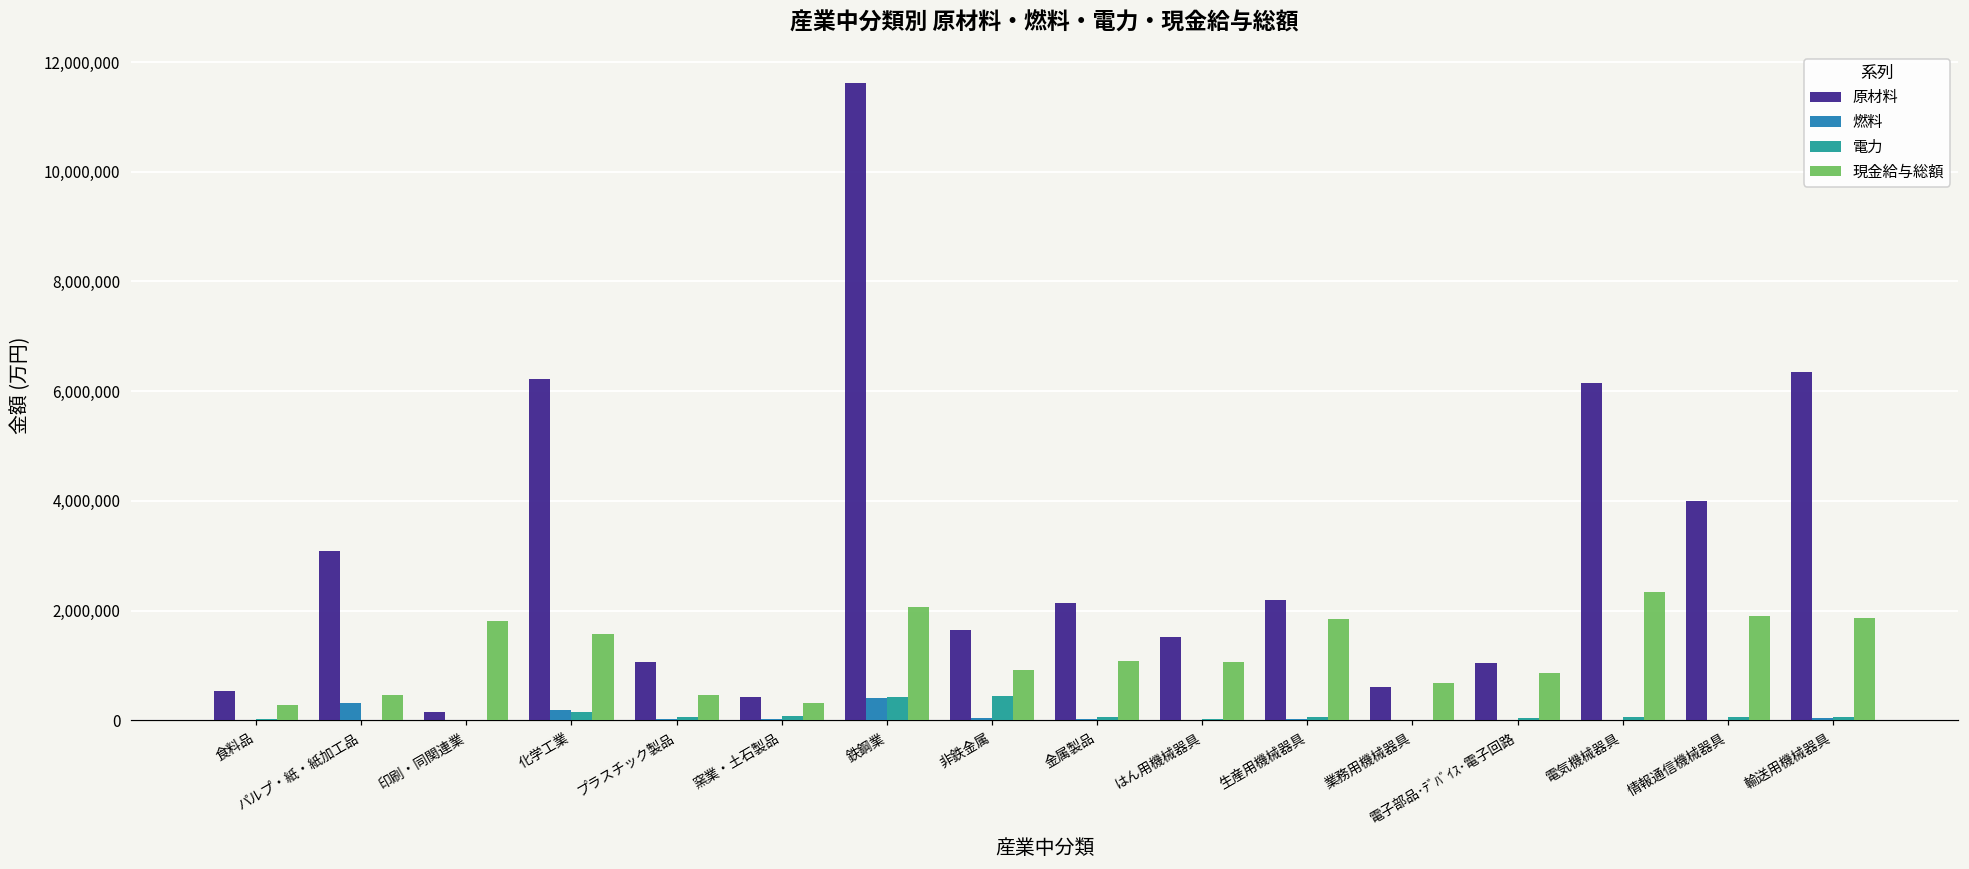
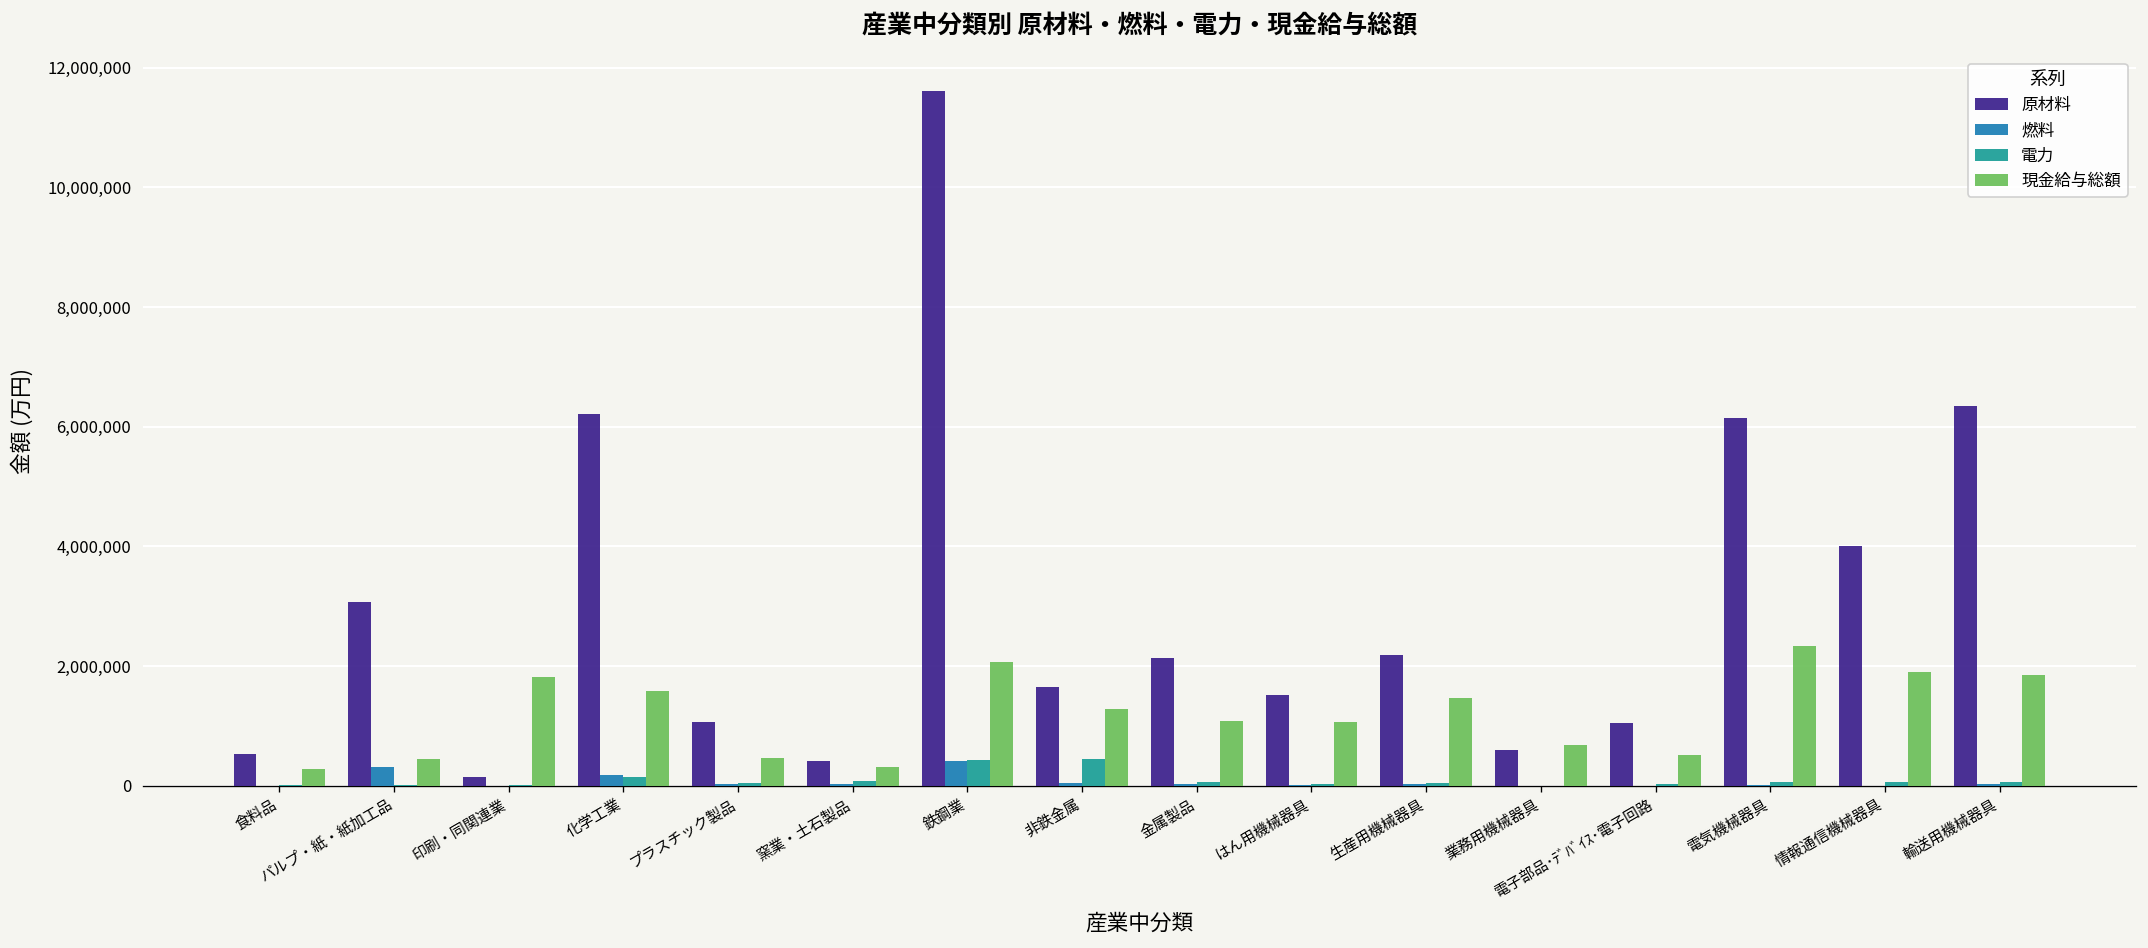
  {
    "原材料": {
      "食料品": "500,000",
      "パルプ・紙・紙加工品": "3,100,000",
      "印刷・同関連業": "200,000",
      "化学工業": "6,200,000",
      "プラスチック製品": "1,100,000",
      "窯業・土石製品": "400,000",
      "鉄鋼業": "11,600,000",
      "非鉄金属": "1,700,000",
      "金属製品": "2,100,000",
      "はん用機械器具": "1,500,000",
      "生産用機械器具": "2,200,000",
      "業務用機械器具": "600,000",
      "電子部品･ﾃﾞﾊﾞｲｽ･電子回路": "1,000,000",
      "電気機械器具": "6,200,000",
      "情報通信機械器具": "4,000,000",
      "輸送用機械器具": "6,300,000"
    },
    "現金給与総額": {
      "食料品": "300,000",
      "パルプ・紙・紙加工品": "500,000",
      "印刷・同関連業": "1,800,000",
      "化学工業": "1,600,000",
      "プラスチック製品": "500,000",
      "窯業・土石製品": "300,000",
      "鉄鋼業": "2,100,000",
-     "非鉄金属": "900,000",
+     "非鉄金属": "1,300,000",
      "金属製品": "1,100,000",
      "はん用機械器具": "1,100,000",
-     "生産用機械器具": "1,800,000",
+     "生産用機械器具": "1,500,000",
      "業務用機械器具": "700,000",
-     "電子部品･ﾃﾞﾊﾞｲｽ･電子回路": "900,000",
+     "電子部品･ﾃﾞﾊﾞｲｽ･電子回路": "500,000",
      "電気機械器具": "2,300,000",
      "情報通信機械器具": "1,900,000",
      "輸送用機械器具": "1,900,000"
    }
  }
